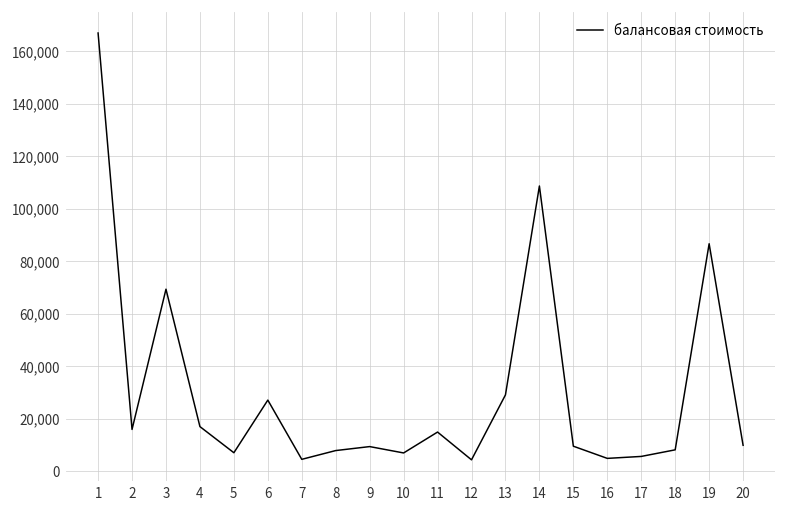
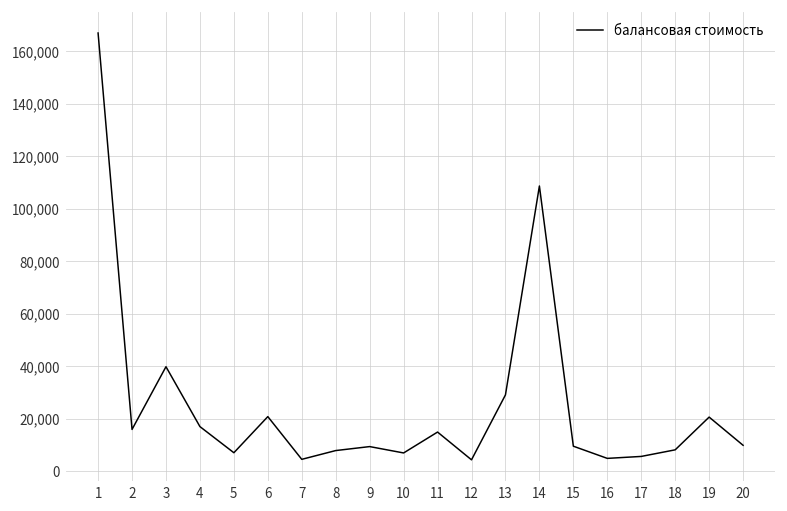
  {
    "1": "167,000",
    "2": "16,000",
-   "3": "69,000",
+   "3": "40,000",
    "4": "17,000",
    "5": "7,000",
-   "6": "27,000",
+   "6": "21,000",
    "7": "5,000",
    "8": "8,000",
    "9": "9,000",
    "10": "7,000",
    "11": "15,000",
    "12": "4,000",
    "13": "29,000",
    "14": "109,000",
    "15": "10,000",
    "16": "5,000",
    "17": "6,000",
    "18": "8,000",
-   "19": "87,000",
+   "19": "21,000",
    "20": "10,000"
  }
